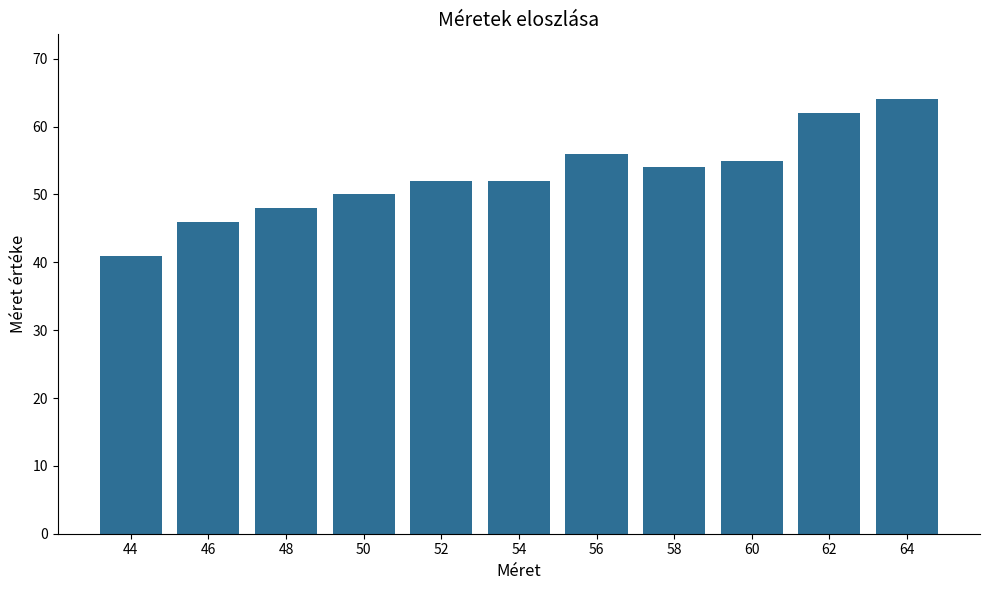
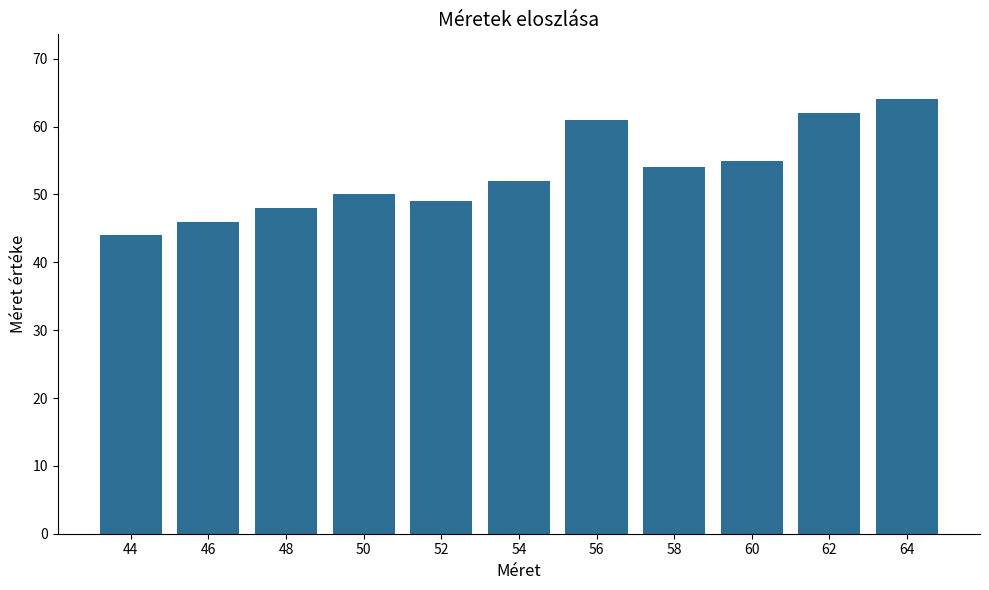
  {
-   "44": 41,
+   "44": 44,
    "46": 46,
    "48": 48,
    "50": 50,
-   "52": 52,
+   "52": 49,
    "54": 52,
-   "56": 56,
+   "56": 61,
    "58": 54,
    "60": 55,
    "62": 62,
    "64": 64
  }
